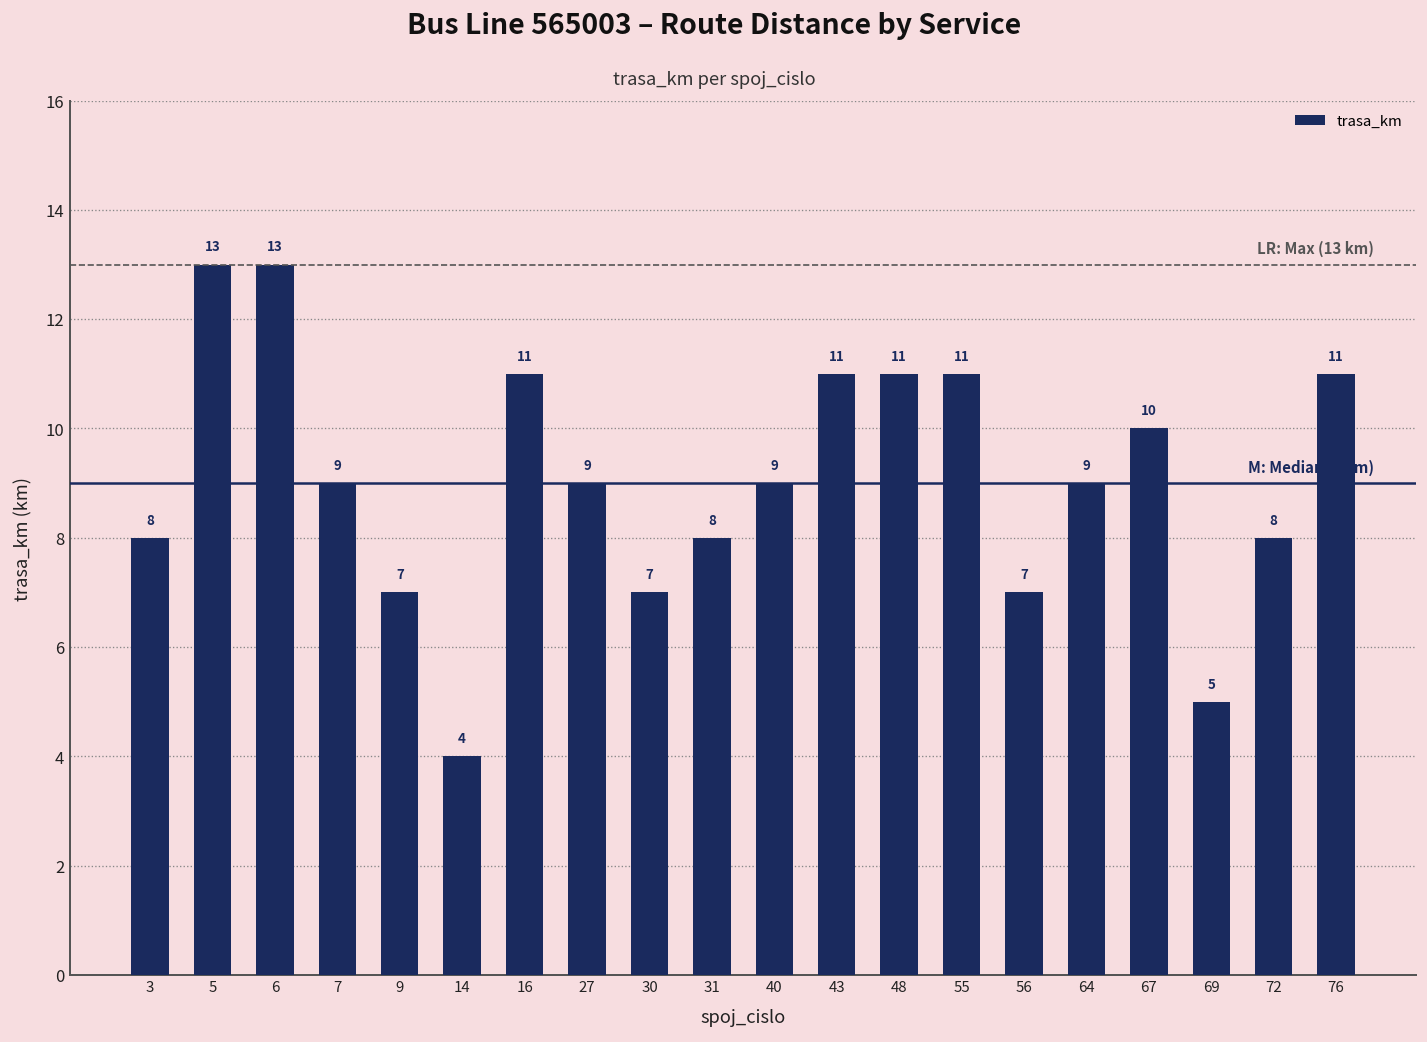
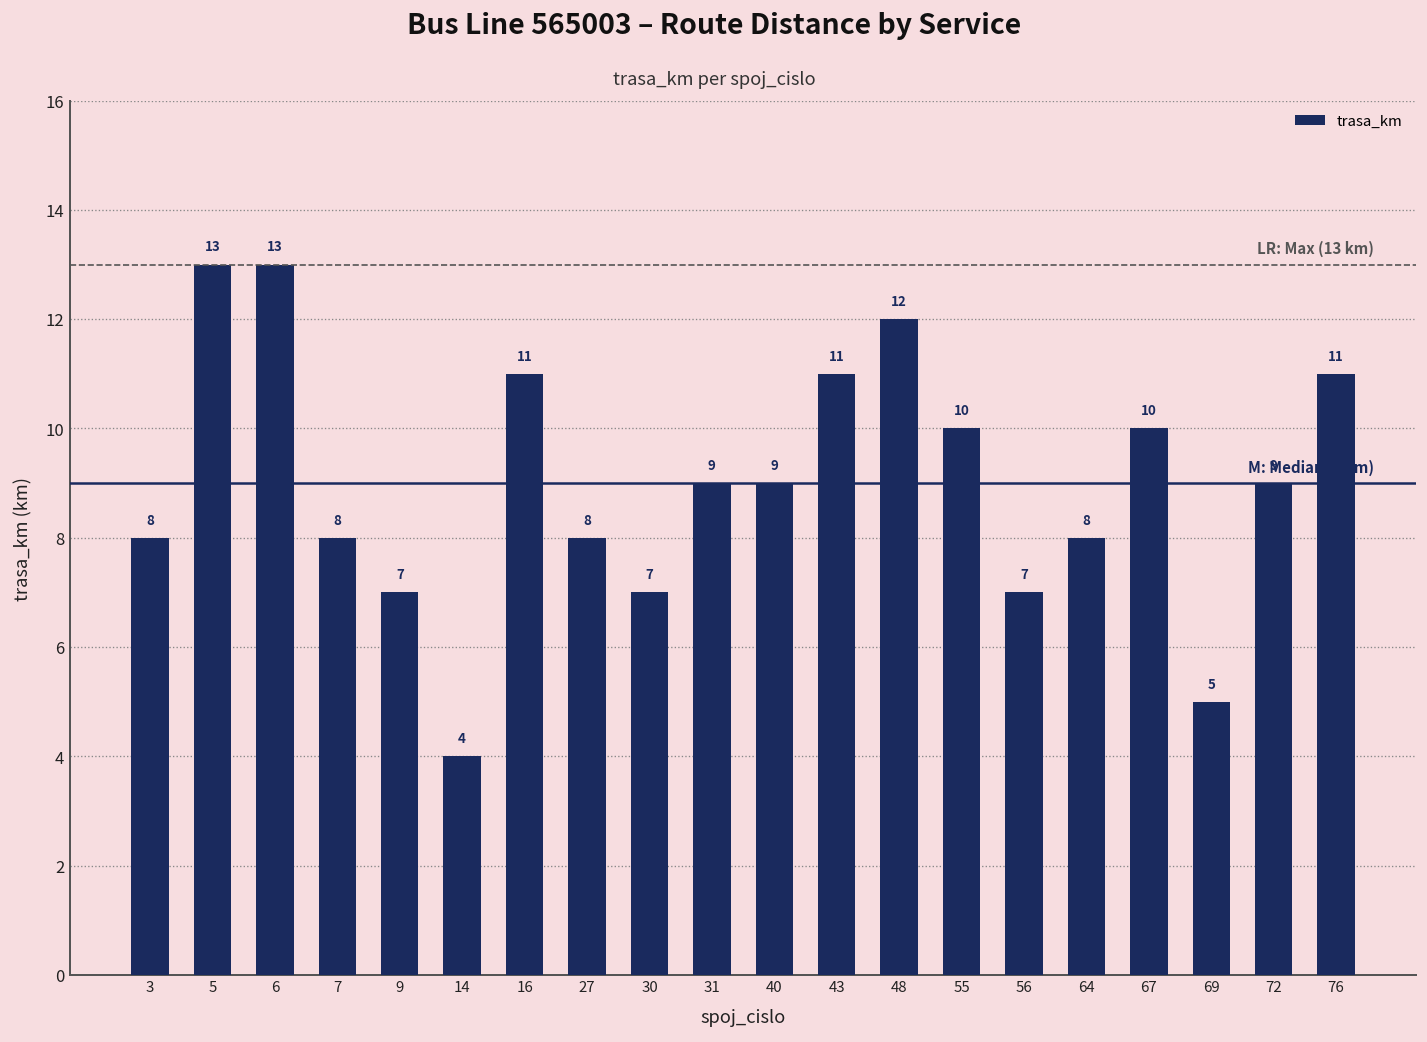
  {
    "3": 8,
    "5": 13,
    "6": 13,
-   "7": 9,
+   "7": 8,
    "9": 7,
    "14": 4,
    "16": 11,
-   "27": 9,
+   "27": 8,
    "30": 7,
-   "31": 8,
+   "31": 9,
    "40": 9,
    "43": 11,
-   "48": 11,
-   "55": 11,
+   "48": 12,
+   "55": 10,
    "56": 7,
-   "64": 9,
+   "64": 8,
    "67": 10,
    "69": 5,
-   "72": 8,
+   "72": 9,
    "76": 11
  }
